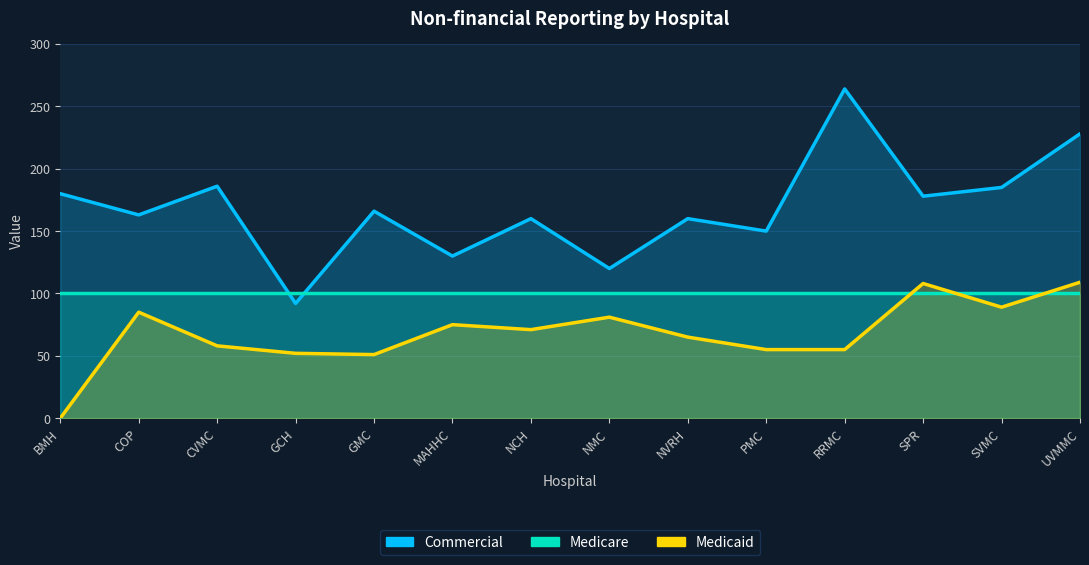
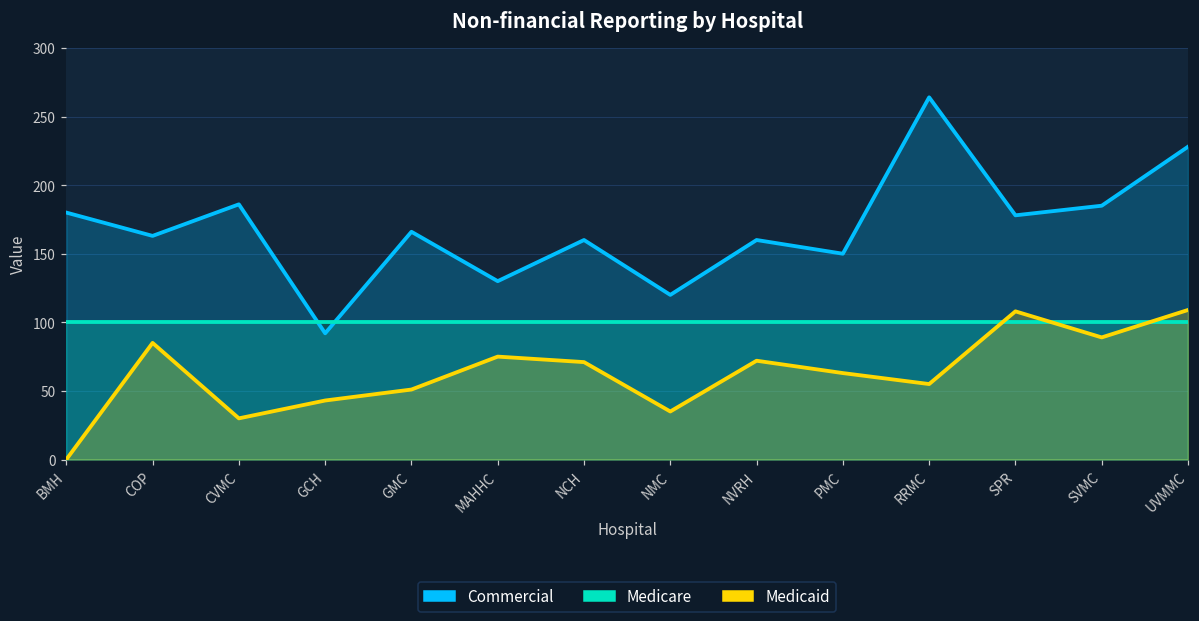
  {
    "Medicaid": {
      "BMH": 0,
      "COP": 85,
-     "CVMC": 58,
-     "GCH": 52,
+     "CVMC": 30,
+     "GCH": 43,
      "GMC": 51,
      "MAHHC": 75,
      "NCH": 71,
-     "NMC": 81,
-     "NVRH": 65,
-     "PMC": 55,
+     "NMC": 35,
+     "NVRH": 72,
+     "PMC": 63,
      "RRMC": 55,
      "SPR": 108,
      "SVMC": 89,
      "UVMMC": 109
    }
  }
